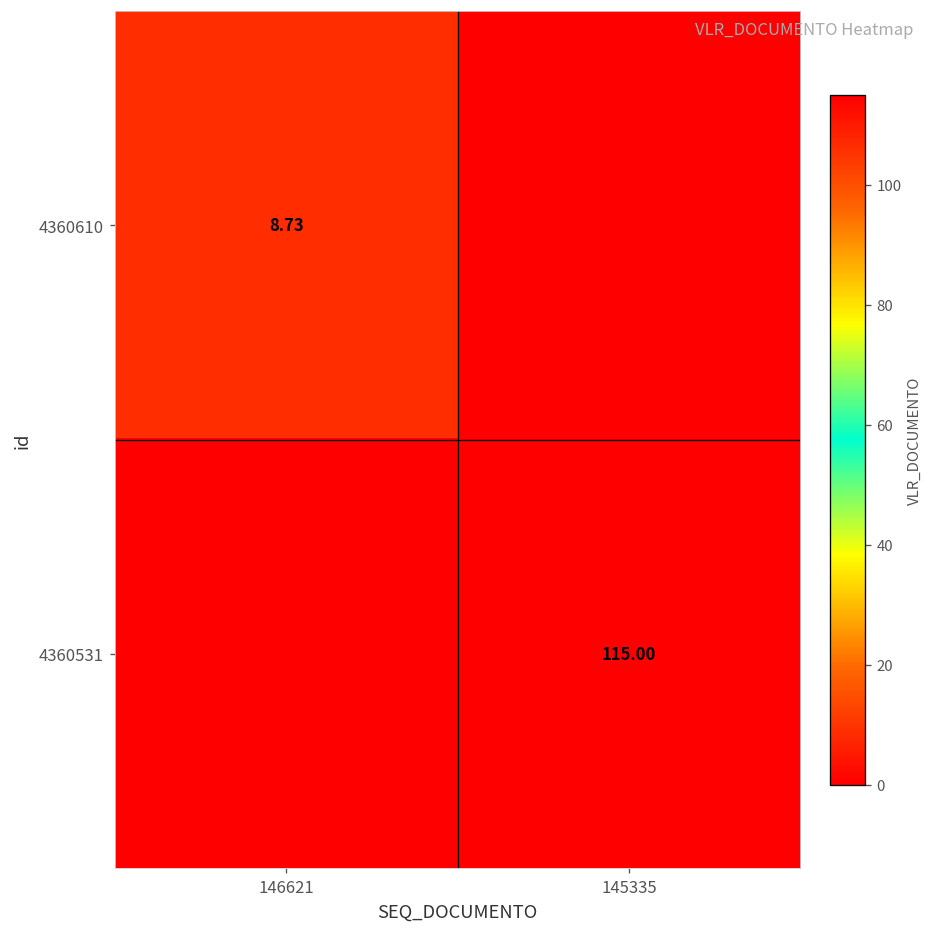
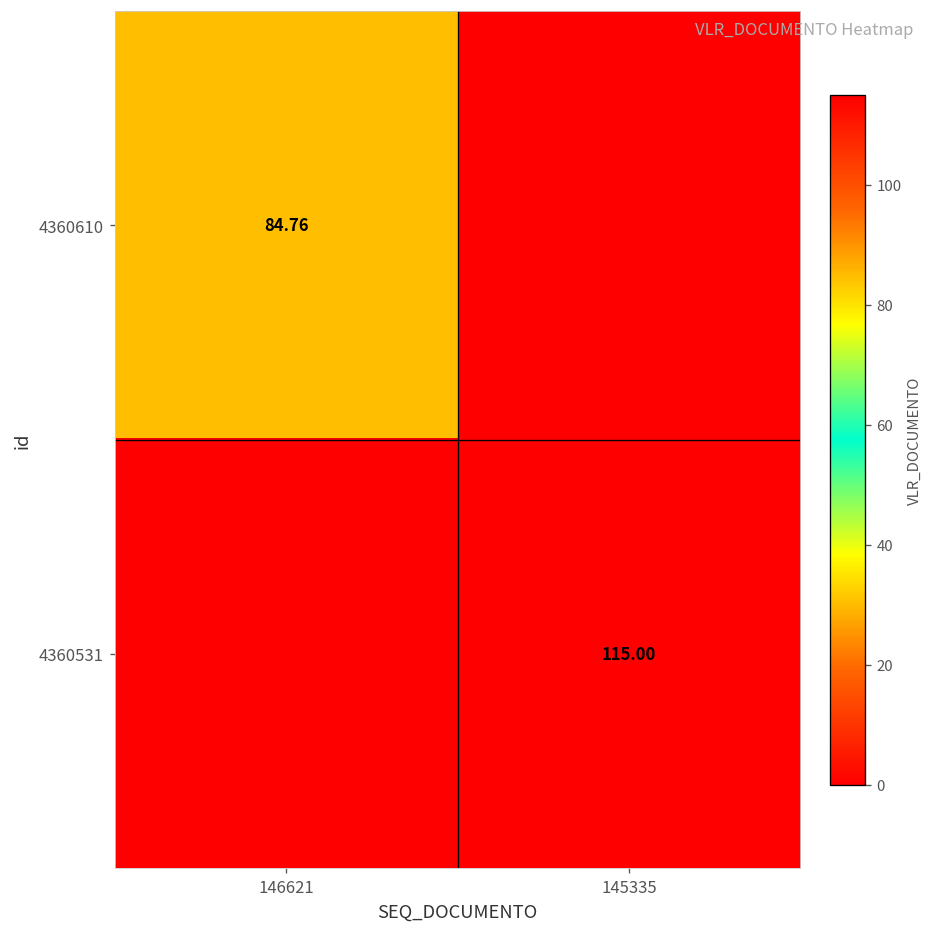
  {
    "4360610": {
-     "146621": 8.73
+     "146621": 84.76
    },
    "4360531": {
      "145335": 115.00
    }
  }
